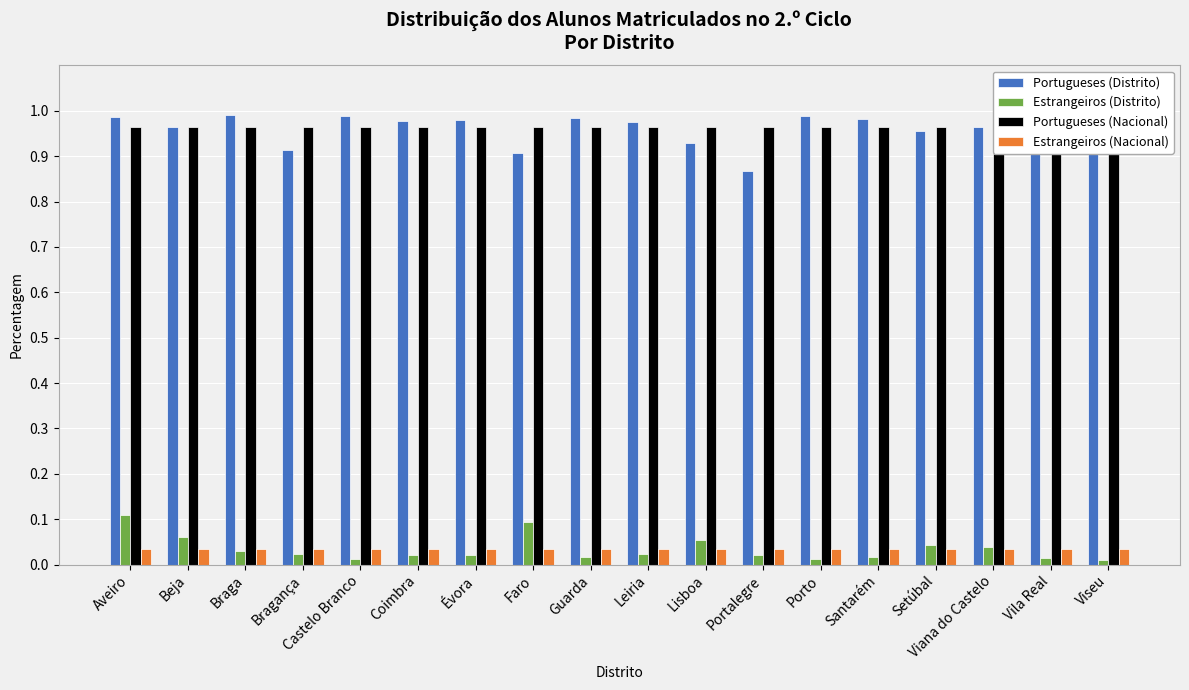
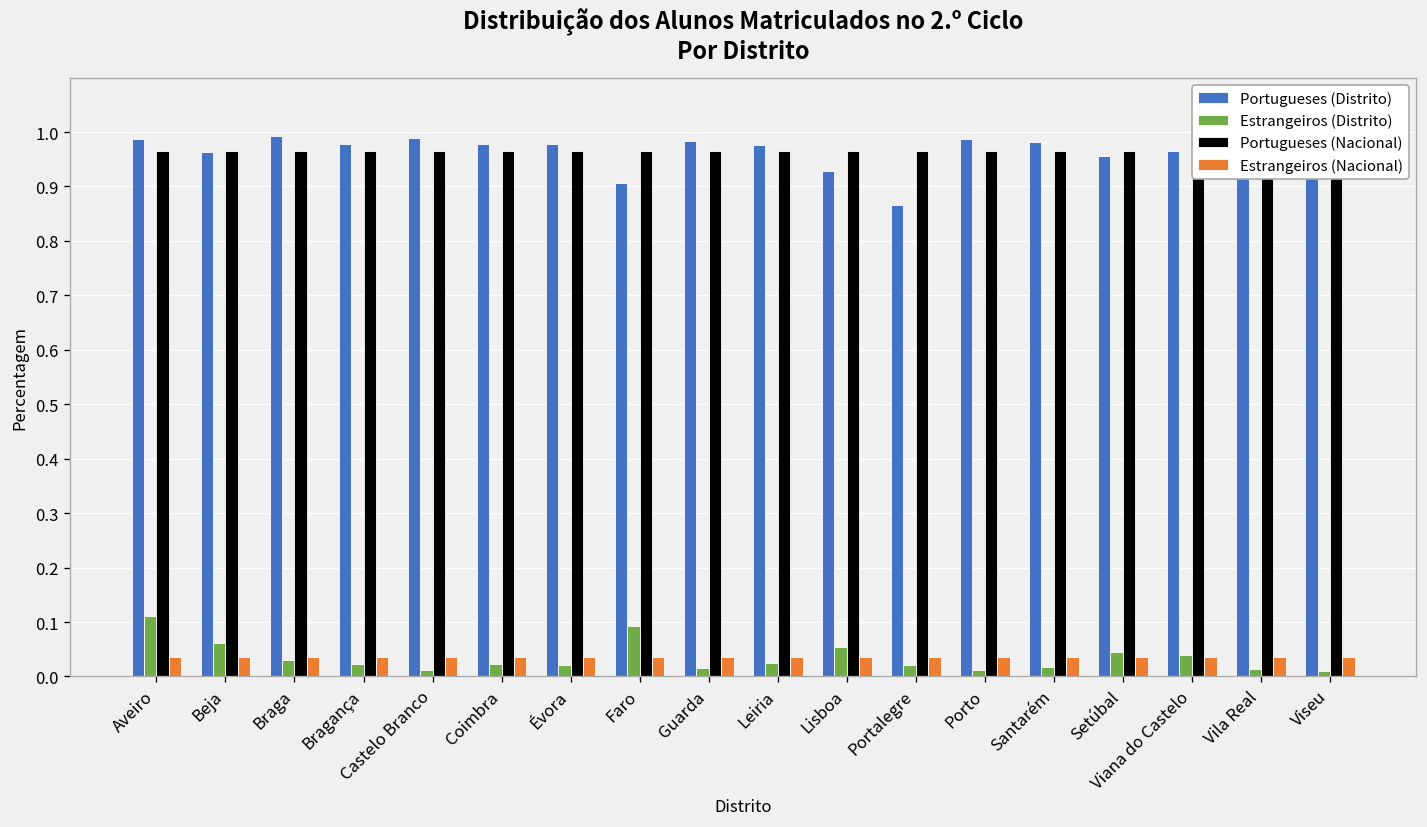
  {
    "Portugueses (Distrito)": {
      "Aveiro": 0.99,
      "Beja": 0.96,
      "Braga": 0.99,
-     "Bragança": 0.91,
+     "Bragança": 0.98,
      "Castelo Branco": 0.99,
      "Coimbra": 0.98,
      "Évora": 0.98,
      "Faro": 0.91,
      "Guarda": 0.98,
      "Leiria": 0.98,
      "Lisboa": 0.93,
      "Portalegre": 0.87,
      "Porto": 0.99,
      "Santarém": 0.98,
      "Setúbal": 0.96,
      "Viana do Castelo": 0.96
    },
    "Estrangeiros (Distrito)": {
      "Aveiro": 0.11,
      "Beja": 0.06,
      "Braga": 0.03,
      "Bragança": 0.02,
      "Castelo Branco": 0.01,
      "Coimbra": 0.02,
      "Évora": 0.02,
      "Faro": 0.09,
      "Guarda": 0.02,
      "Leiria": 0.02,
      "Lisboa": 0.05,
      "Portalegre": 0.02,
      "Porto": 0.01,
      "Santarém": 0.02,
      "Setúbal": 0.04,
      "Viana do Castelo": 0.04,
      "Vila Real": 0.01,
      "Viseu": 0.01
    },
    "Portugueses (Nacional)": {
      "Aveiro": 0.96,
      "Beja": 0.96,
      "Braga": 0.96,
      "Bragança": 0.96,
      "Castelo Branco": 0.96,
      "Coimbra": 0.96,
      "Évora": 0.96,
      "Faro": 0.96,
      "Guarda": 0.96,
      "Leiria": 0.96,
      "Lisboa": 0.96,
      "Portalegre": 0.96,
      "Porto": 0.96,
      "Santarém": 0.96,
      "Setúbal": 0.96
    },
    "Estrangeiros (Nacional)": {
      "Aveiro": 0.04,
      "Beja": 0.04,
      "Braga": 0.04,
      "Bragança": 0.04,
      "Castelo Branco": 0.04,
      "Coimbra": 0.04,
      "Évora": 0.04,
      "Faro": 0.04,
      "Guarda": 0.04,
      "Leiria": 0.04,
      "Lisboa": 0.04,
      "Portalegre": 0.04,
      "Porto": 0.04,
      "Santarém": 0.04,
      "Setúbal": 0.04,
      "Viana do Castelo": 0.04,
      "Vila Real": 0.04,
      "Viseu": 0.04
    }
  }
